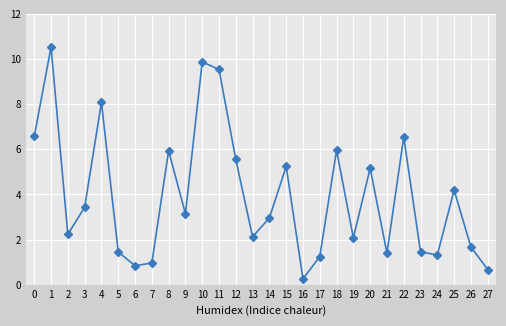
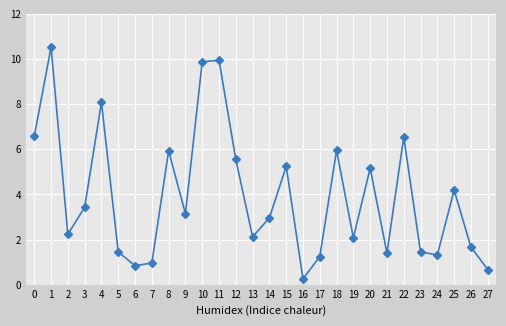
  {
    "0": 6.6,
    "1": 10.5,
    "2": 2.2,
    "3": 3.4,
    "4": 8.1,
    "5": 1.5,
    "6": 0.8,
    "7": 1.0,
    "8": 5.9,
    "9": 3.2,
    "10": 9.9,
-   "11": 9.5,
+   "11": 10.0,
    "12": 5.6,
    "13": 2.1,
    "14": 3.0,
    "15": 5.2,
    "16": 0.3,
    "17": 1.2,
    "18": 6.0,
    "19": 2.1,
    "20": 5.2,
    "21": 1.4,
    "22": 6.5,
    "23": 1.5,
    "24": 1.3,
    "25": 4.2,
    "26": 1.7,
    "27": 0.7
  }
